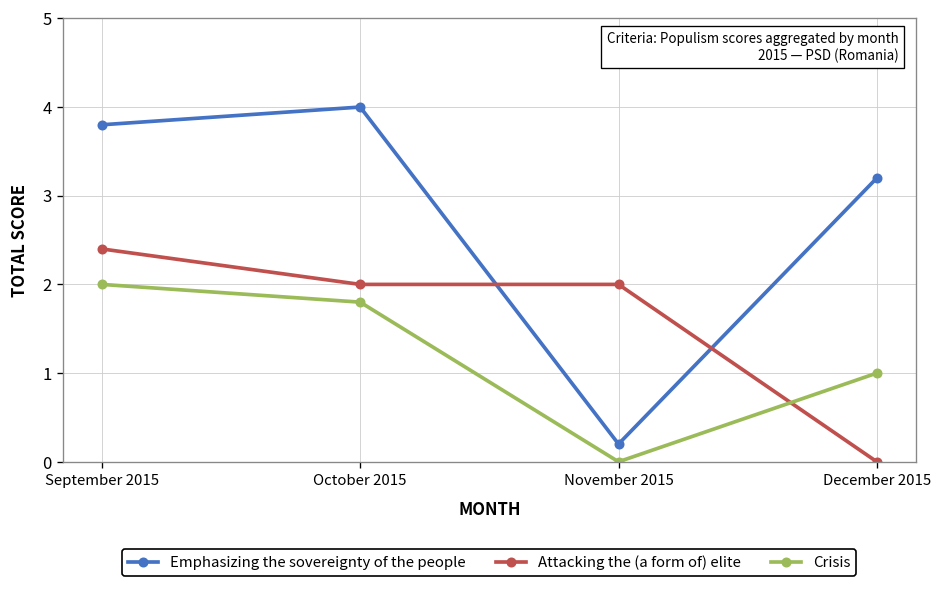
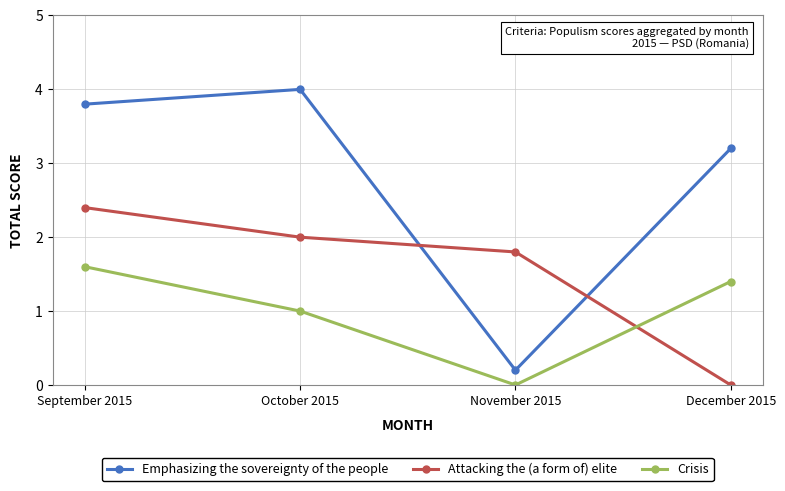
  {
    "Emphasizing the sovereignty of the people": {
      "September 2015": 3.8,
      "October 2015": 4.0,
      "November 2015": 0.2,
      "December 2015": 3.2
    },
    "Attacking the (a form of) elite": {
      "September 2015": 2.4,
      "October 2015": 2.0,
-     "November 2015": 2.0,
+     "November 2015": 1.8,
      "December 2015": 0.0
    },
    "Crisis": {
-     "September 2015": 2.0,
-     "October 2015": 1.8,
+     "September 2015": 1.6,
+     "October 2015": 1.0,
      "November 2015": 0.0,
-     "December 2015": 1.0
+     "December 2015": 1.4
    }
  }
